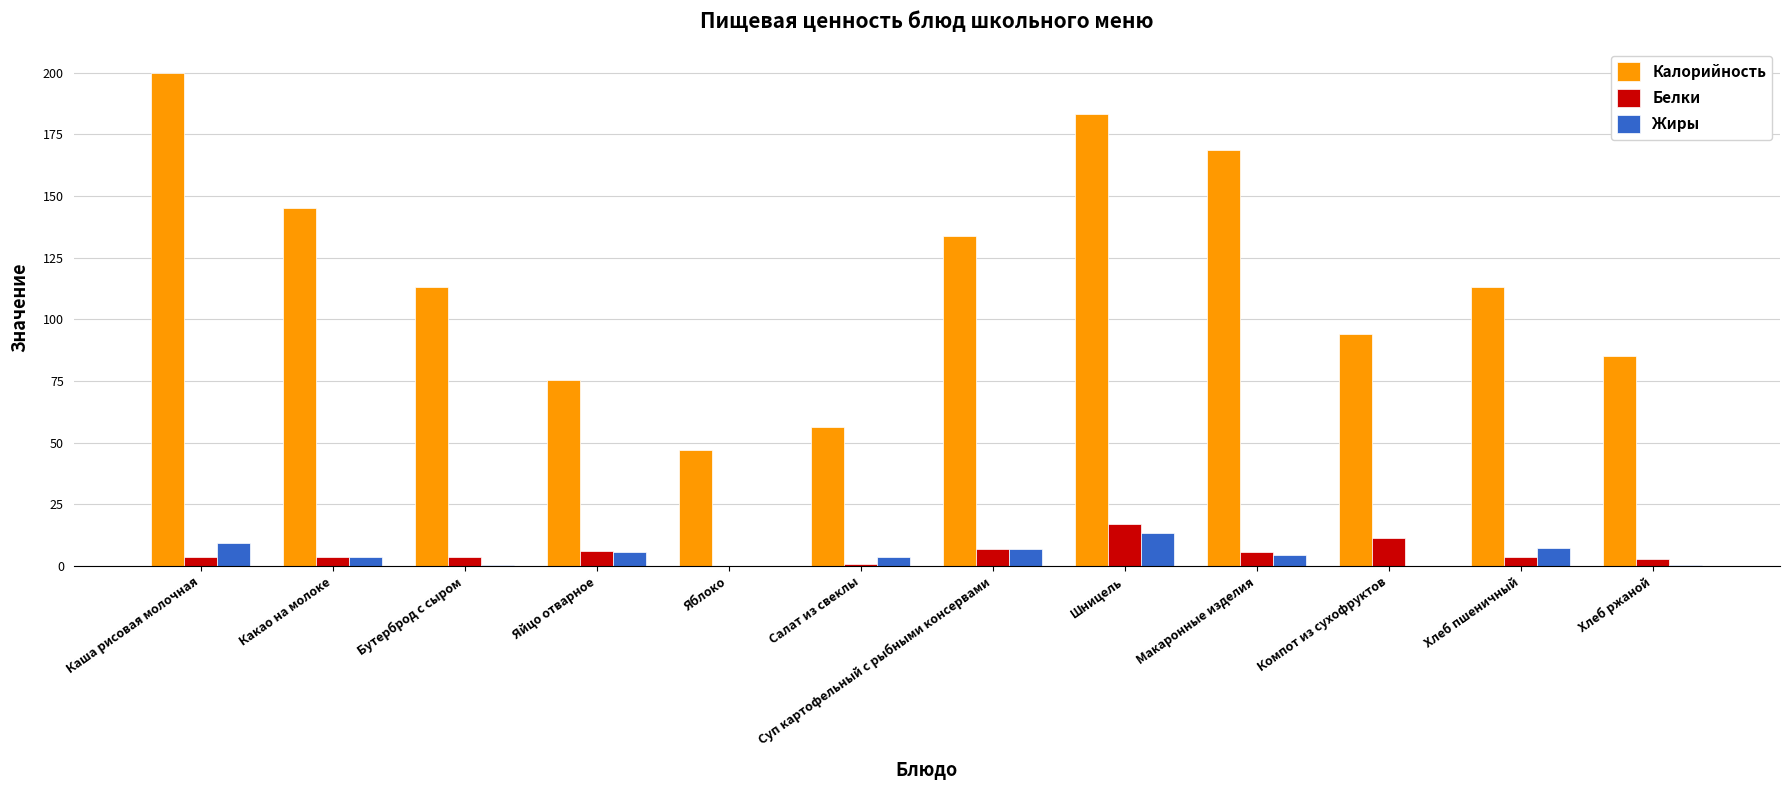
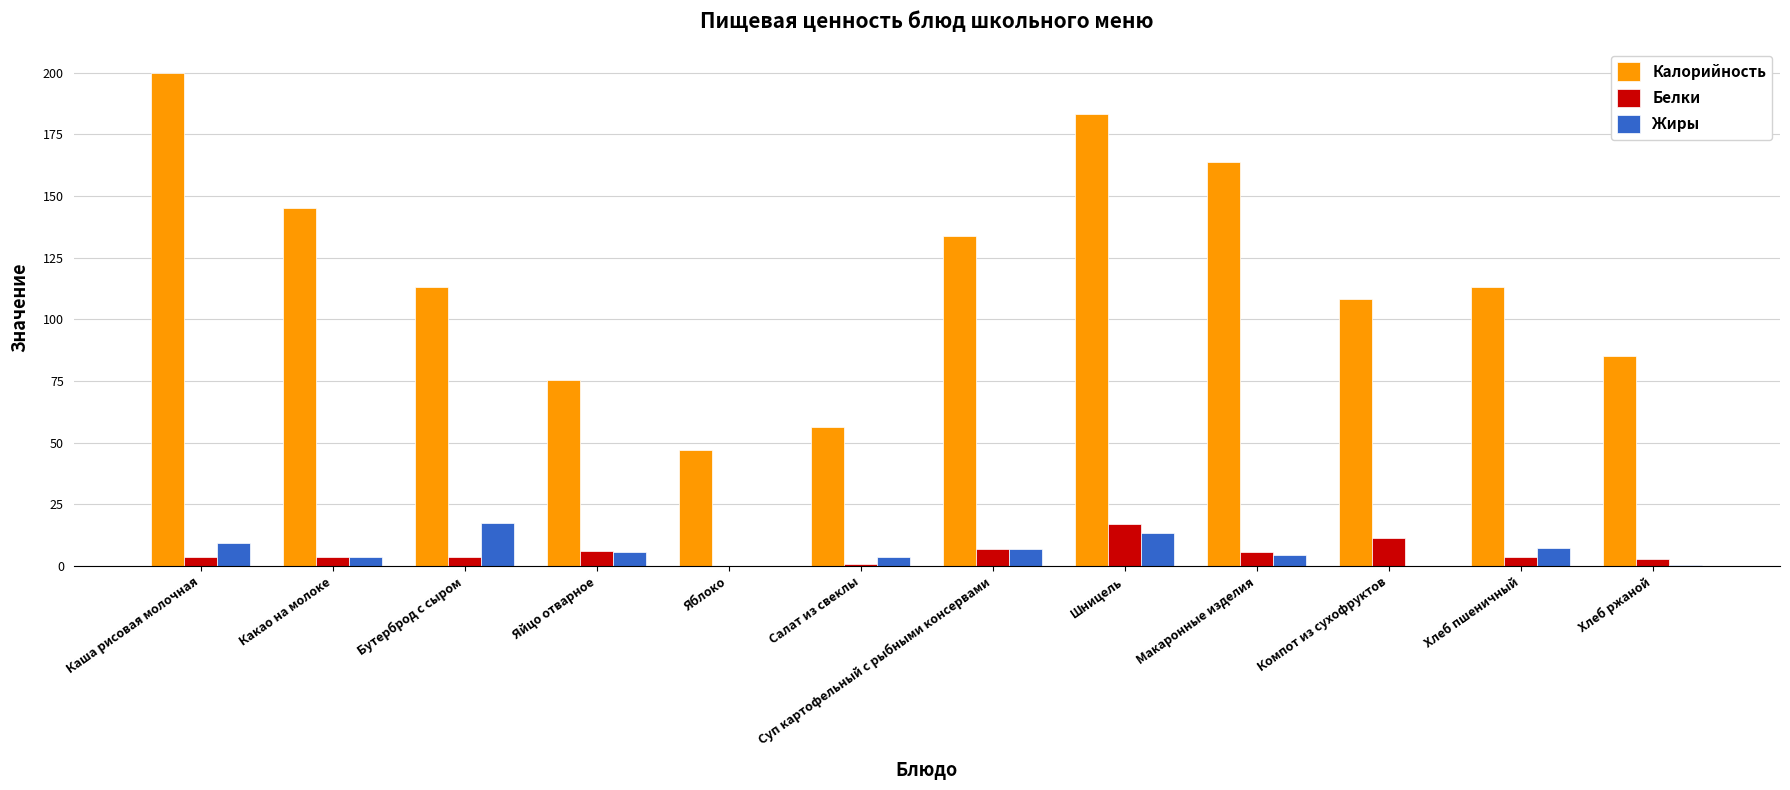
  {
    "Калорийность": {
      "Каша рисовая молочная": 200,
      "Какао на молоке": 145,
      "Бутерброд с сыром": 113,
      "Яйцо отварное": 75,
      "Яблоко": 47,
      "Салат из свеклы": 56,
      "Суп картофельный с рыбными консервами": 134,
      "Шницель": 183,
-     "Макаронные изделия": 168,
-     "Компот из сухофруктов": 94,
+     "Макаронные изделия": 164,
+     "Компот из сухофруктов": 108,
      "Хлеб пшеничный": 113,
      "Хлеб ржаной": 85
    },
    "Белки": {
      "Каша рисовая молочная": 4,
      "Какао на молоке": 4,
      "Бутерброд с сыром": 4,
      "Яйцо отварное": 6,
      "Яблоко": 0,
      "Суп картофельный с рыбными консервами": 7,
      "Шницель": 17,
      "Макаронные изделия": 6,
      "Компот из сухофруктов": 11,
      "Хлеб пшеничный": 4,
      "Хлеб ржаной": 3
    },
    "Жиры": {
      "Каша рисовая молочная": 9,
      "Какао на молоке": 4,
-     "Бутерброд с сыром": 0,
+     "Бутерброд с сыром": 17,
      "Яйцо отварное": 6,
      "Яблоко": 0,
      "Салат из свеклы": 4,
      "Суп картофельный с рыбными консервами": 7,
      "Шницель": 13,
      "Макаронные изделия": 5,
      "Компот из сухофруктов": 0,
      "Хлеб пшеничный": 7
    }
  }
